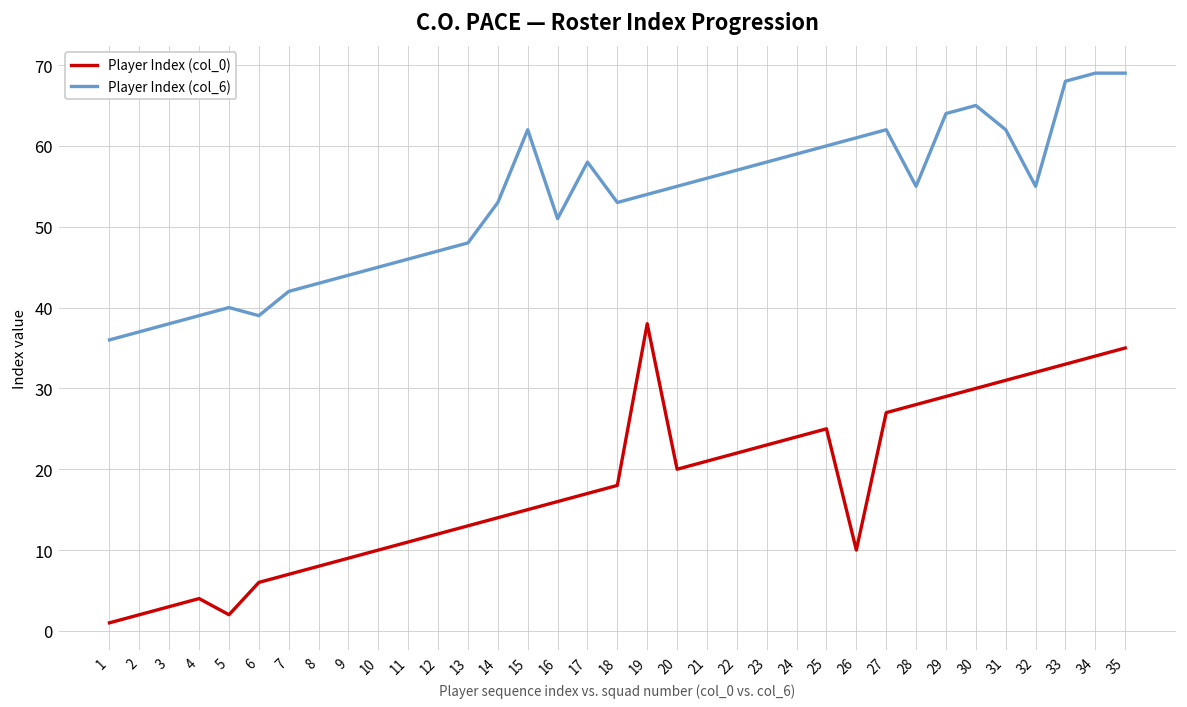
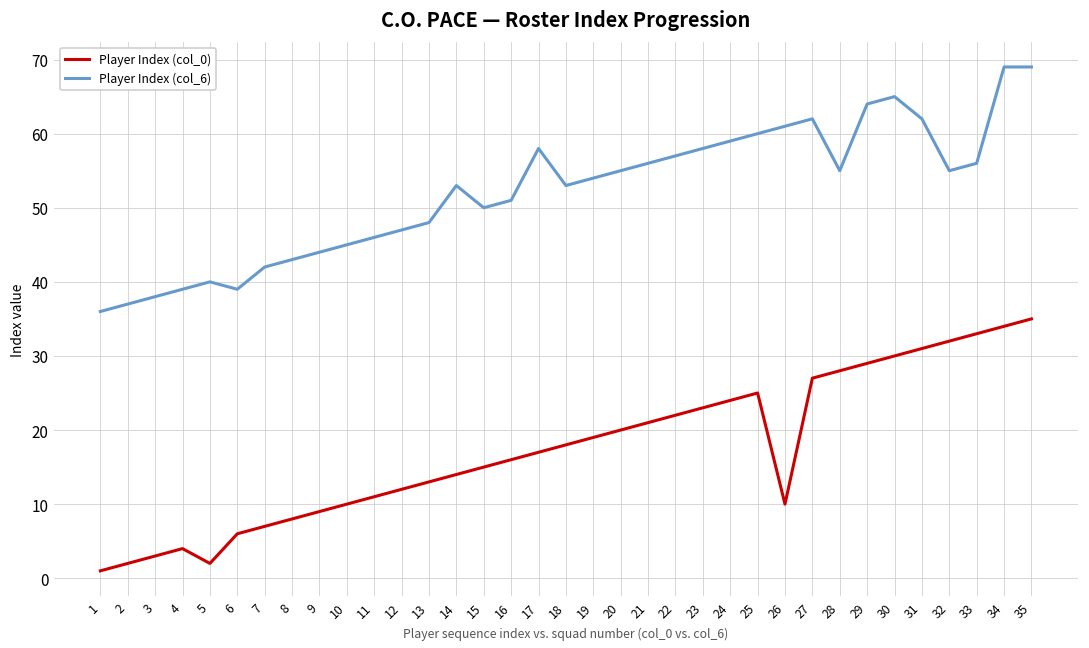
  {
    "Player Index (col_0)": {
      "1": 1,
      "2": 2,
      "3": 3,
      "4": 4,
      "5": 2,
      "6": 6,
      "7": 7,
      "8": 8,
      "9": 9,
      "10": 10,
      "11": 11,
      "12": 12,
      "13": 13,
      "14": 14,
      "15": 15,
      "16": 16,
      "17": 17,
      "18": 18,
-     "19": 38,
+     "19": 19,
      "20": 20,
      "21": 21,
      "22": 22,
      "23": 23,
      "24": 24,
      "25": 25,
      "26": 10,
      "27": 27,
      "28": 28,
      "29": 29,
      "30": 30,
      "31": 31,
      "32": 32,
      "33": 33,
      "34": 34,
      "35": 35
    },
    "Player Index (col_6)": {
      "1": 36,
      "2": 37,
      "3": 38,
      "4": 39,
      "5": 40,
      "6": 39,
      "7": 42,
      "8": 43,
      "9": 44,
      "10": 45,
      "11": 46,
      "12": 47,
      "13": 48,
      "14": 53,
-     "15": 62,
+     "15": 50,
      "16": 51,
      "17": 58,
      "18": 53,
      "19": 54,
      "20": 55,
      "21": 56,
      "22": 57,
      "23": 58,
      "24": 59,
      "25": 60,
      "26": 61,
      "27": 62,
      "28": 55,
      "29": 64,
      "30": 65,
      "31": 62,
      "32": 55,
-     "33": 68,
+     "33": 56,
      "34": 69,
      "35": 69
    }
  }
